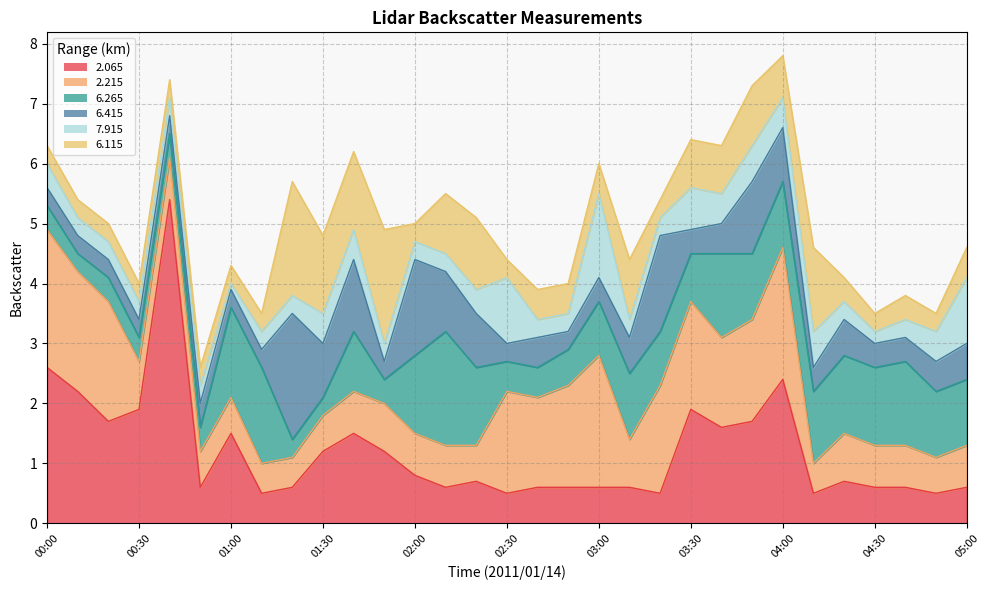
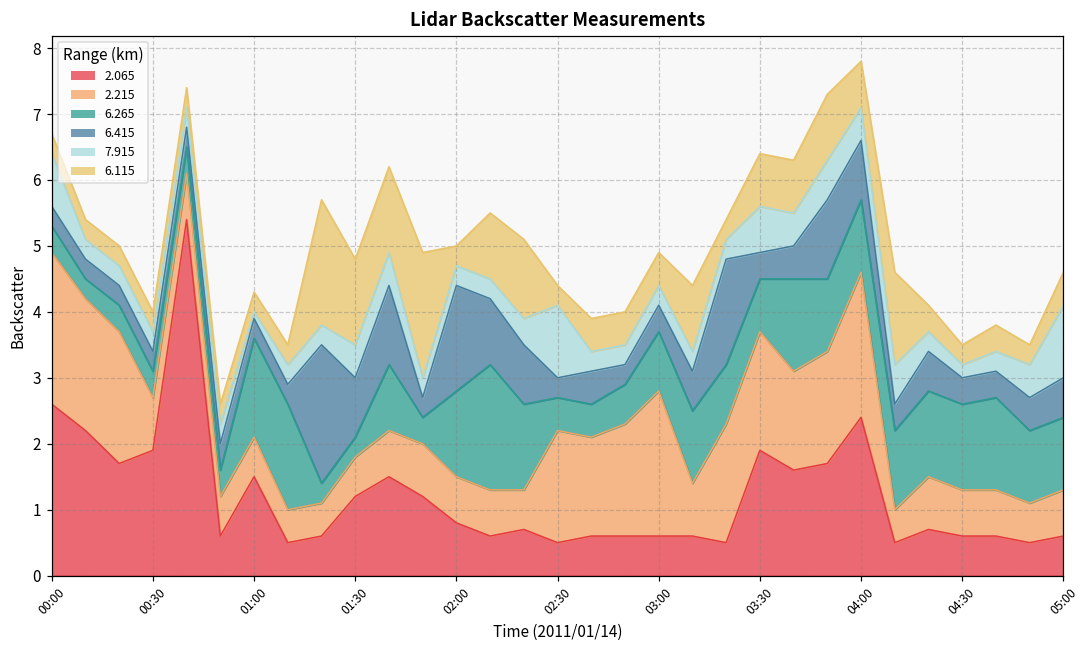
  {
    "2.065": {
      "00:00": 2.6,
      "00:30": 1.9,
      "01:00": 1.5,
      "01:30": 1.2,
      "02:00": 0.8,
      "02:30": 0.5,
      "03:00": 0.6,
      "03:30": 1.9,
      "04:00": 2.4,
      "04:30": 0.6,
      "05:00": 0.6
    },
    "7.915": {
-     "00:00": 0.4,
+     "00:00": 0.8,
      "00:30": 0.3,
      "01:00": 0.1,
      "01:30": 0.5,
      "02:00": 0.3,
      "02:30": 1.1,
-     "03:00": 1.4,
+     "03:00": 0.3,
      "03:30": 0.7,
      "04:00": 0.5,
      "04:30": 0.2,
      "05:00": 1.1
    }
  }
